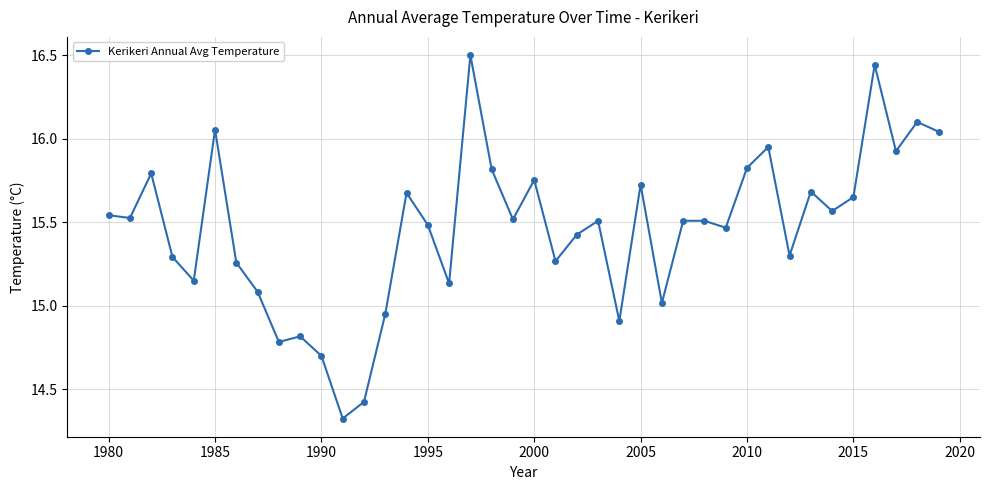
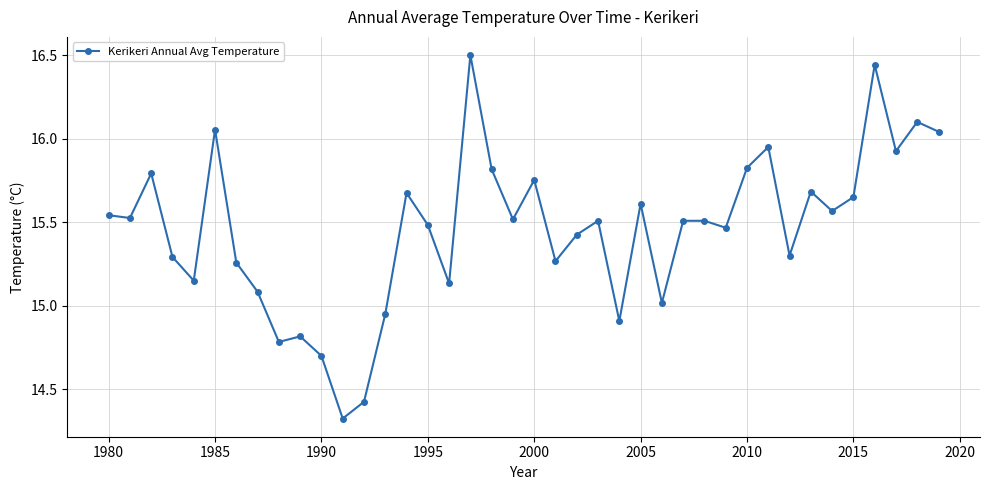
  {
    "1980": 15.54,
    "1985": 16.05,
    "1990": 14.70,
    "1995": 15.48,
    "2000": 15.75,
-   "2005": 15.73,
+   "2005": 15.61,
    "2010": 15.83,
    "2015": 15.65
  }
